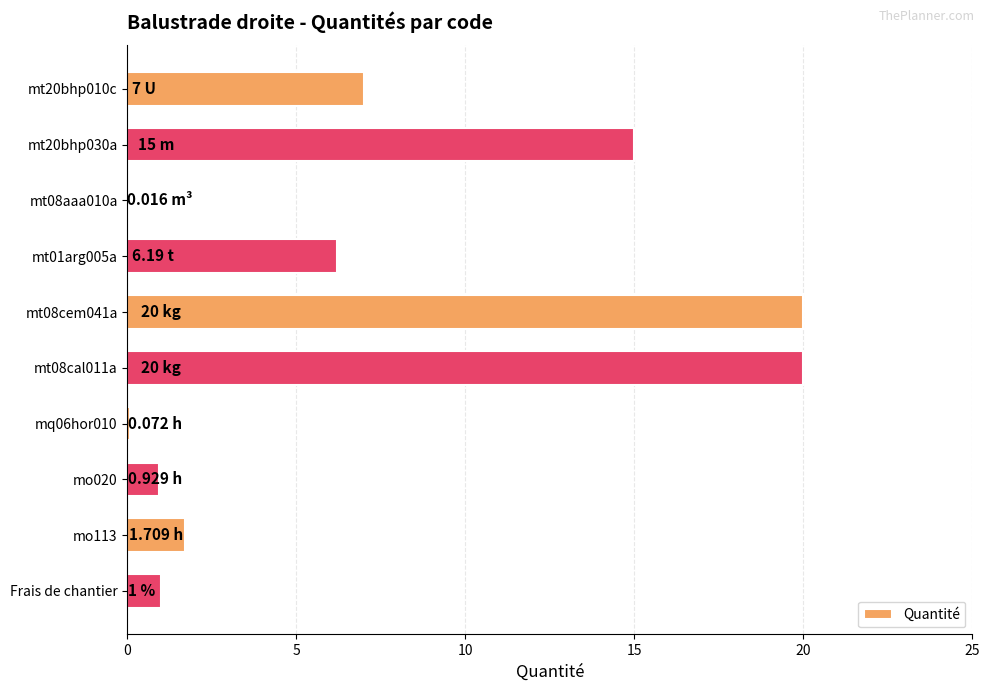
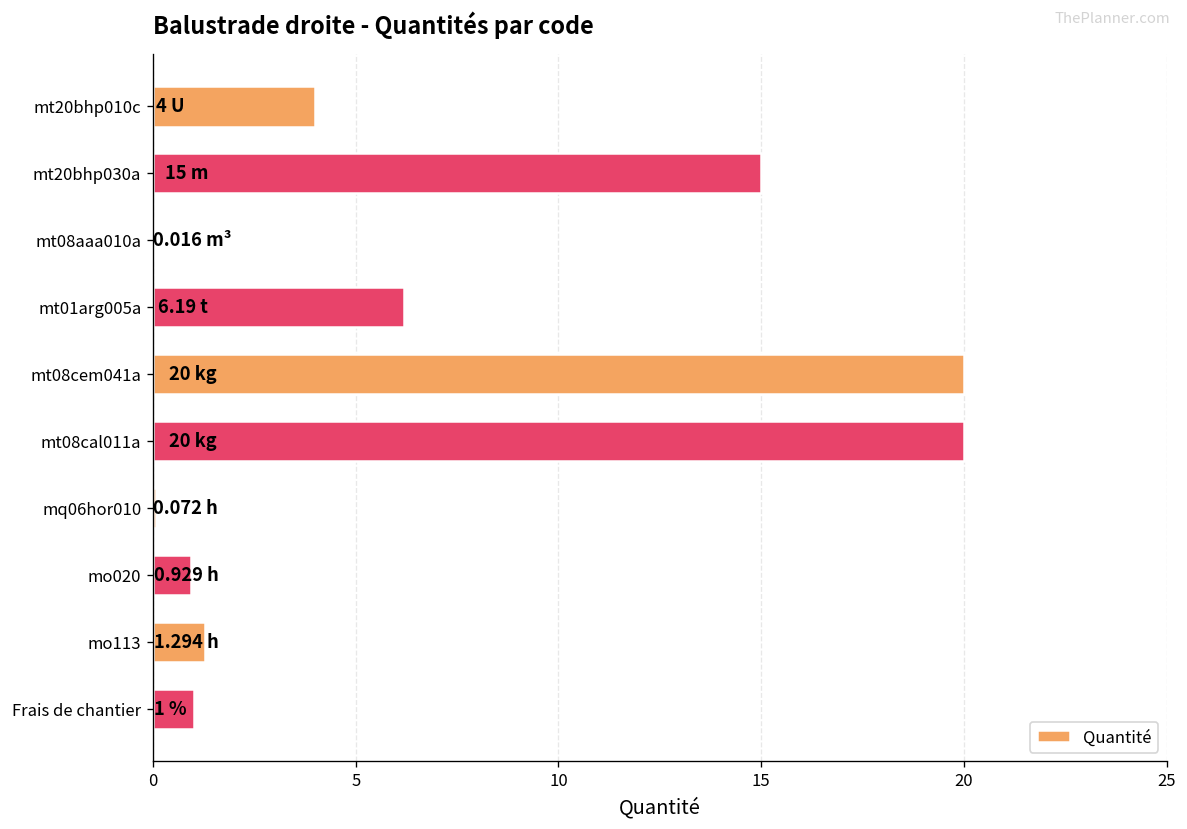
  {
-   "mt20bhp010c": "7",
+   "mt20bhp010c": "4",
    "mt20bhp030a": "15",
    "mt08aaa010a": "0.016",
    "mt01arg005a": "6.19",
    "mt08cem041a": "20",
    "mt08cal011a": "20",
    "mq06hor010": "0.072",
    "mo020": "0.929",
-   "mo113": "1.709",
+   "mo113": "1.294",
    "Frais de chantier": "1 %"
  }
